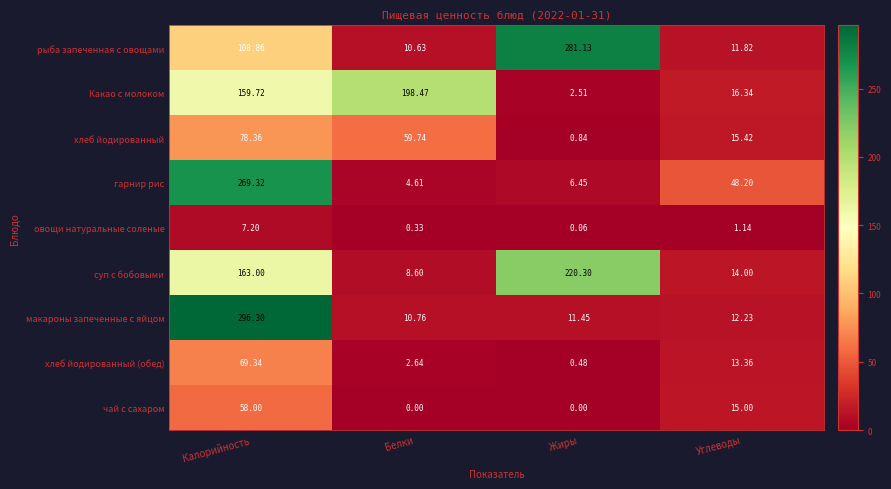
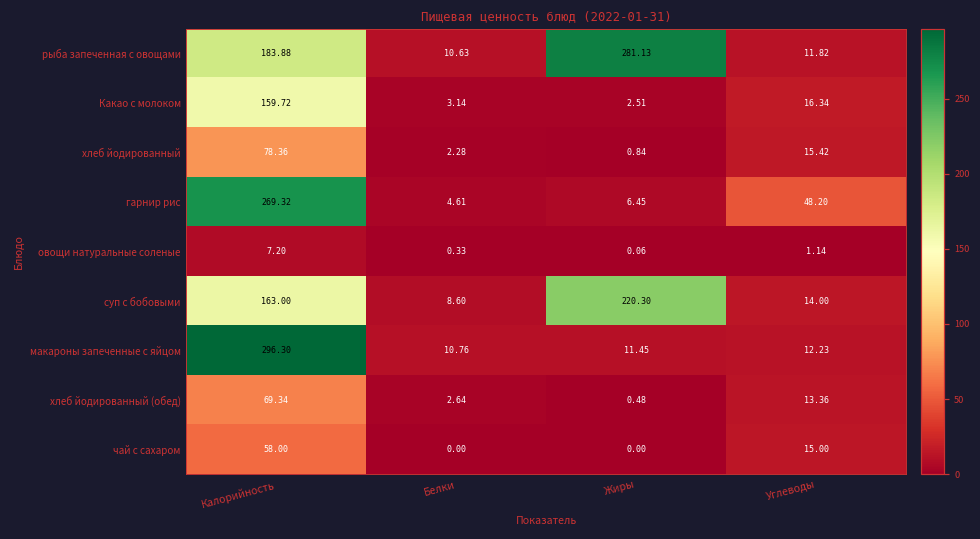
  {
    "рыба запеченная с овощами": {
-     "Калорийность": 108.86,
+     "Калорийность": 183.88,
      "Белки": 10.63,
      "Жиры": 281.13,
      "Углеводы": 11.82
    },
    "Какао с молоком": {
      "Калорийность": 159.72,
-     "Белки": 198.47,
+     "Белки": 3.14,
      "Жиры": 2.51,
      "Углеводы": 16.34
    },
    "хлеб йодированный": {
      "Калорийность": 78.36,
-     "Белки": 59.74,
+     "Белки": 2.28,
      "Жиры": 0.84,
      "Углеводы": 15.42
    },
    "гарнир рис": {
      "Калорийность": 269.32,
      "Белки": 4.61,
      "Жиры": 6.45,
      "Углеводы": 48.20
    },
    "овощи натуральные соленые": {
      "Калорийность": 7.20,
      "Белки": 0.33,
      "Жиры": 0.06,
      "Углеводы": 1.14
    },
    "суп с бобовыми": {
      "Калорийность": 163.00,
      "Белки": 8.60,
      "Жиры": 220.30,
      "Углеводы": 14.00
    },
    "макароны запеченные с яйцом": {
      "Калорийность": 296.30,
      "Белки": 10.76,
      "Жиры": 11.45,
      "Углеводы": 12.23
    },
    "хлеб йодированный (обед)": {
      "Калорийность": 69.34,
      "Белки": 2.64,
      "Жиры": 0.48,
      "Углеводы": 13.36
    },
    "чай с сахаром": {
      "Калорийность": 58.00,
      "Белки": 0.00,
      "Жиры": 0.00,
      "Углеводы": 15.00
    }
  }
